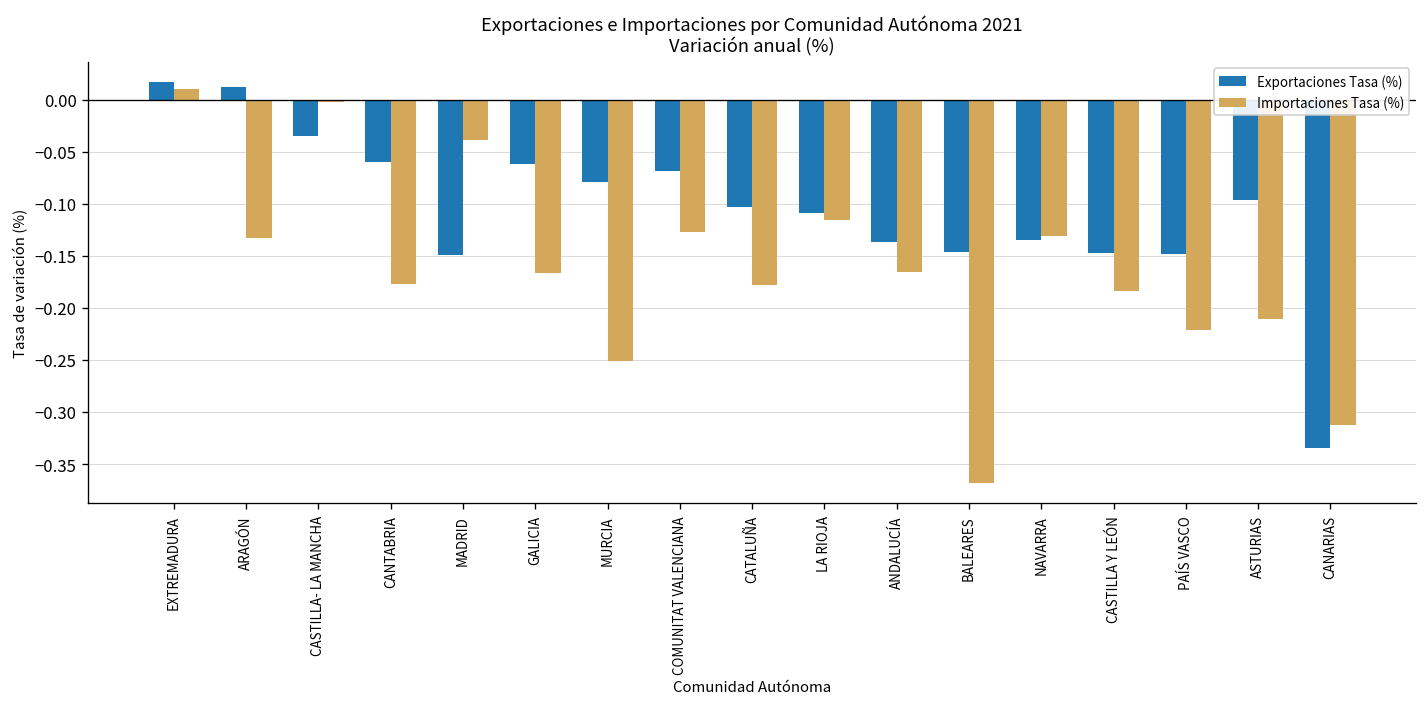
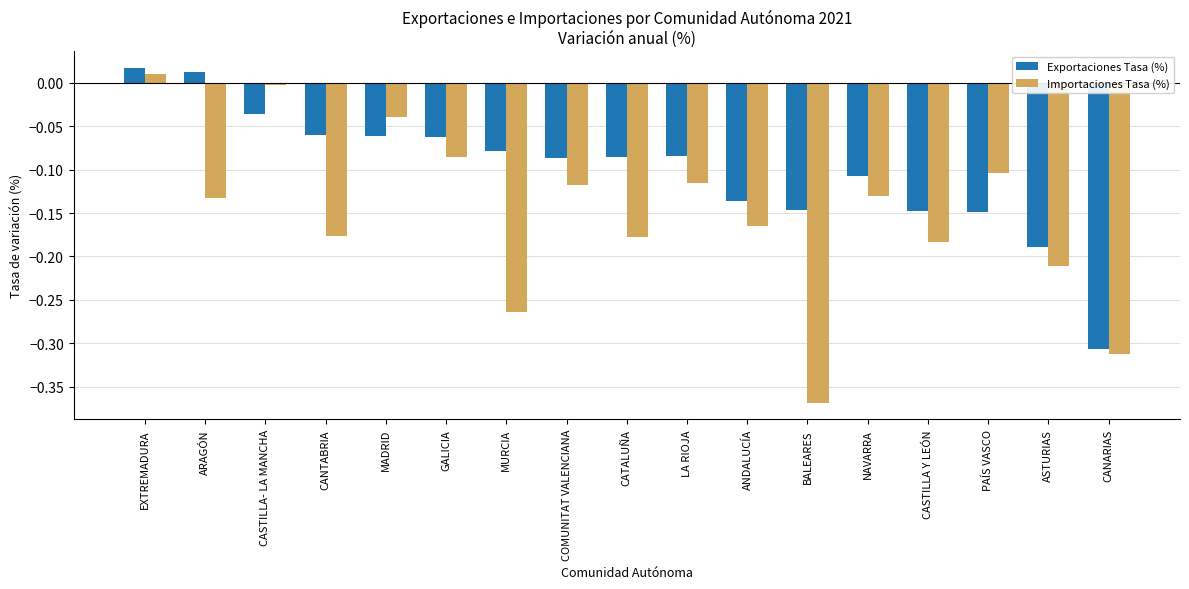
  {
    "Exportaciones Tasa (%)": {
      "EXTREMADURA": 0.02,
      "ARAGÓN": 0.01,
      "CASTILLA- LA MANCHA": -0.04,
      "CANTABRIA": -0.06,
-     "MADRID": -0.15,
+     "MADRID": -0.06,
      "GALICIA": -0.06,
      "MURCIA": -0.08,
-     "COMUNITAT VALENCIANA": -0.07,
-     "CATALUÑA": -0.10,
-     "LA RIOJA": -0.11,
+     "COMUNITAT VALENCIANA": -0.09,
+     "CATALUÑA": -0.09,
+     "LA RIOJA": -0.08,
      "ANDALUCÍA": -0.14,
      "BALEARES": -0.15,
-     "NAVARRA": -0.13,
+     "NAVARRA": -0.11,
      "CASTILLA Y LEÓN": -0.15,
      "PAÍS VASCO": -0.15,
-     "ASTURIAS": -0.10,
-     "CANARIAS": -0.33
+     "ASTURIAS": -0.19,
+     "CANARIAS": -0.31
    },
    "Importaciones Tasa (%)": {
      "EXTREMADURA": 0.01,
      "ARAGÓN": -0.13,
      "CANTABRIA": -0.18,
      "MADRID": -0.04,
-     "GALICIA": -0.17,
-     "MURCIA": -0.25,
-     "COMUNITAT VALENCIANA": -0.13,
+     "GALICIA": -0.09,
+     "MURCIA": -0.26,
+     "COMUNITAT VALENCIANA": -0.12,
      "CATALUÑA": -0.18,
      "LA RIOJA": -0.12,
      "ANDALUCÍA": -0.17,
      "BALEARES": -0.37,
      "NAVARRA": -0.13,
      "CASTILLA Y LEÓN": -0.18,
-     "PAÍS VASCO": -0.22,
+     "PAÍS VASCO": -0.10,
      "ASTURIAS": -0.21,
      "CANARIAS": -0.31
    }
  }
